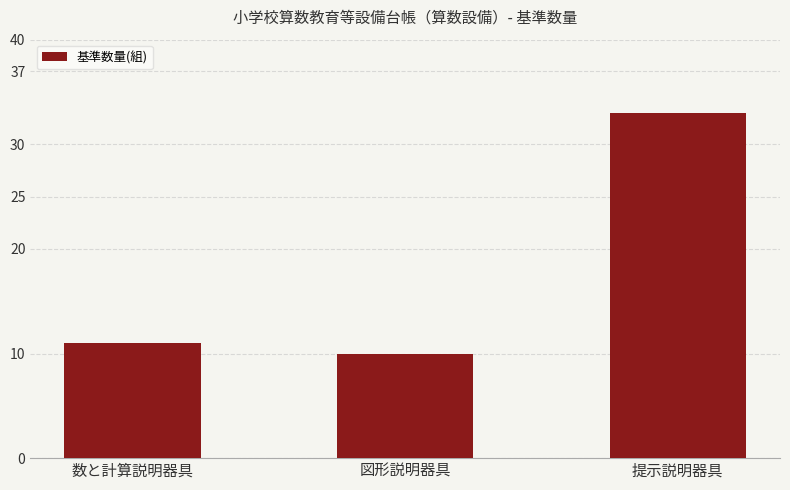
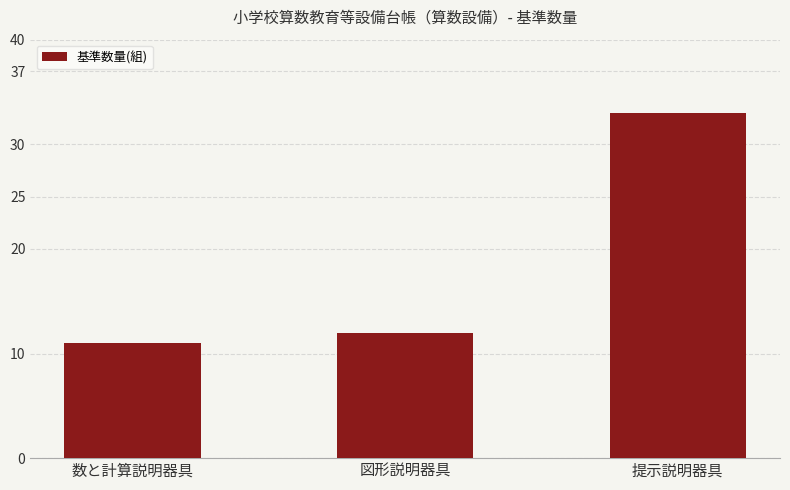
  {
    "数と計算説明器具": 11,
-   "図形説明器具": 10,
+   "図形説明器具": 12,
    "提示説明器具": 33
  }
